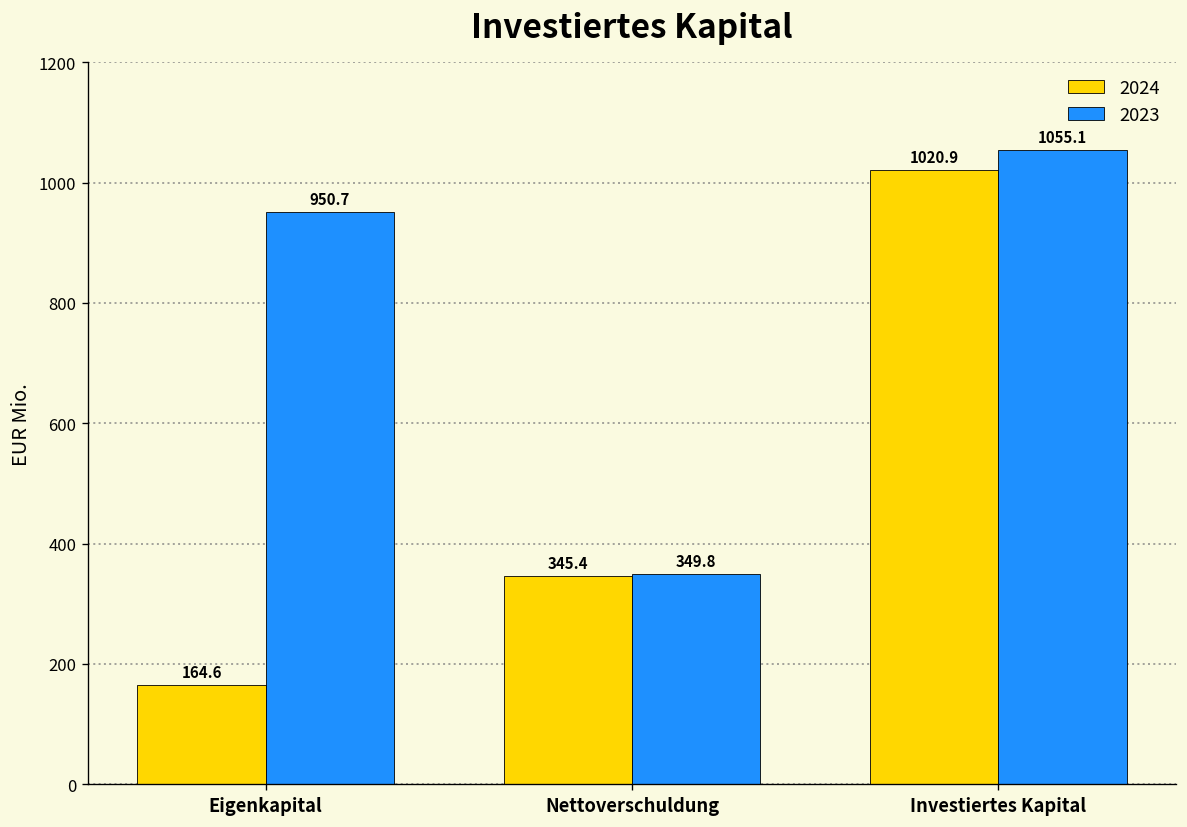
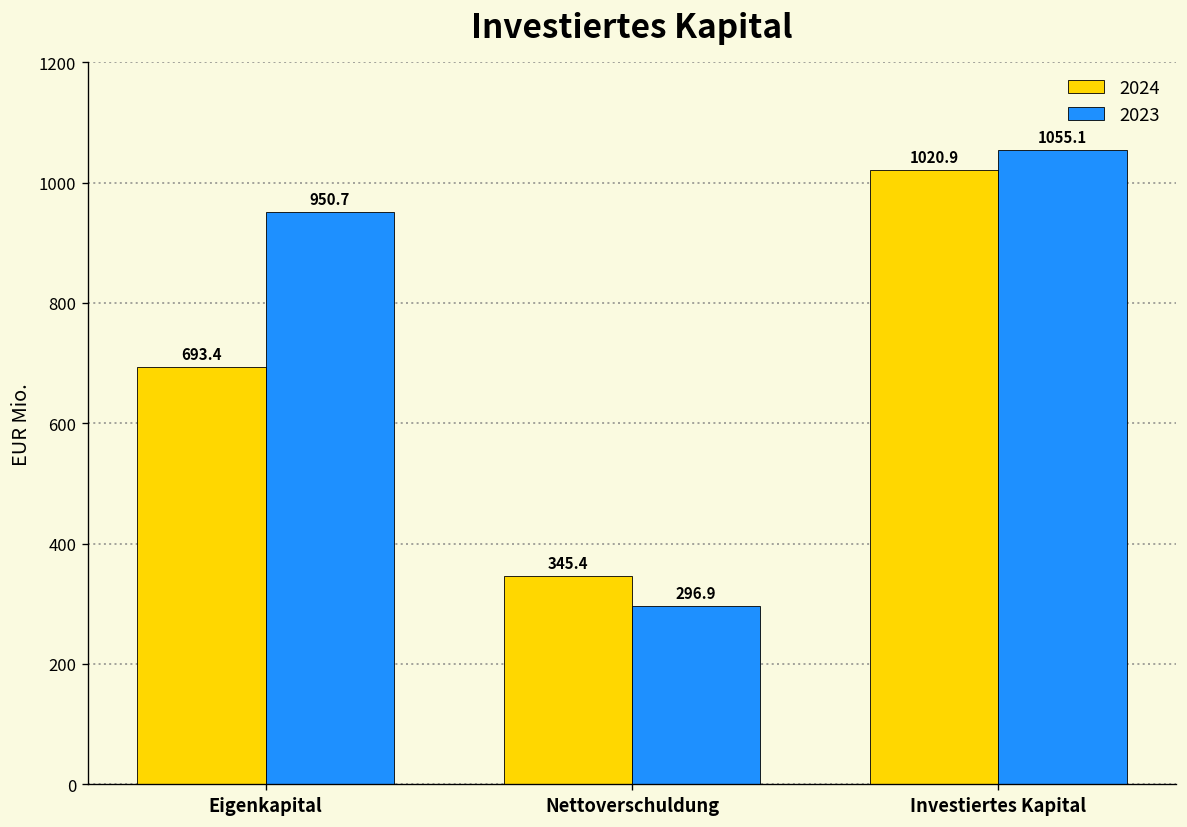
  {
    "2024": {
-     "Eigenkapital": 164.6,
+     "Eigenkapital": 693.4,
      "Nettoverschuldung": 345.4,
      "Investiertes Kapital": 1020.9
    },
    "2023": {
      "Eigenkapital": 950.7,
-     "Nettoverschuldung": 349.8,
+     "Nettoverschuldung": 296.9,
      "Investiertes Kapital": 1055.1
    }
  }
